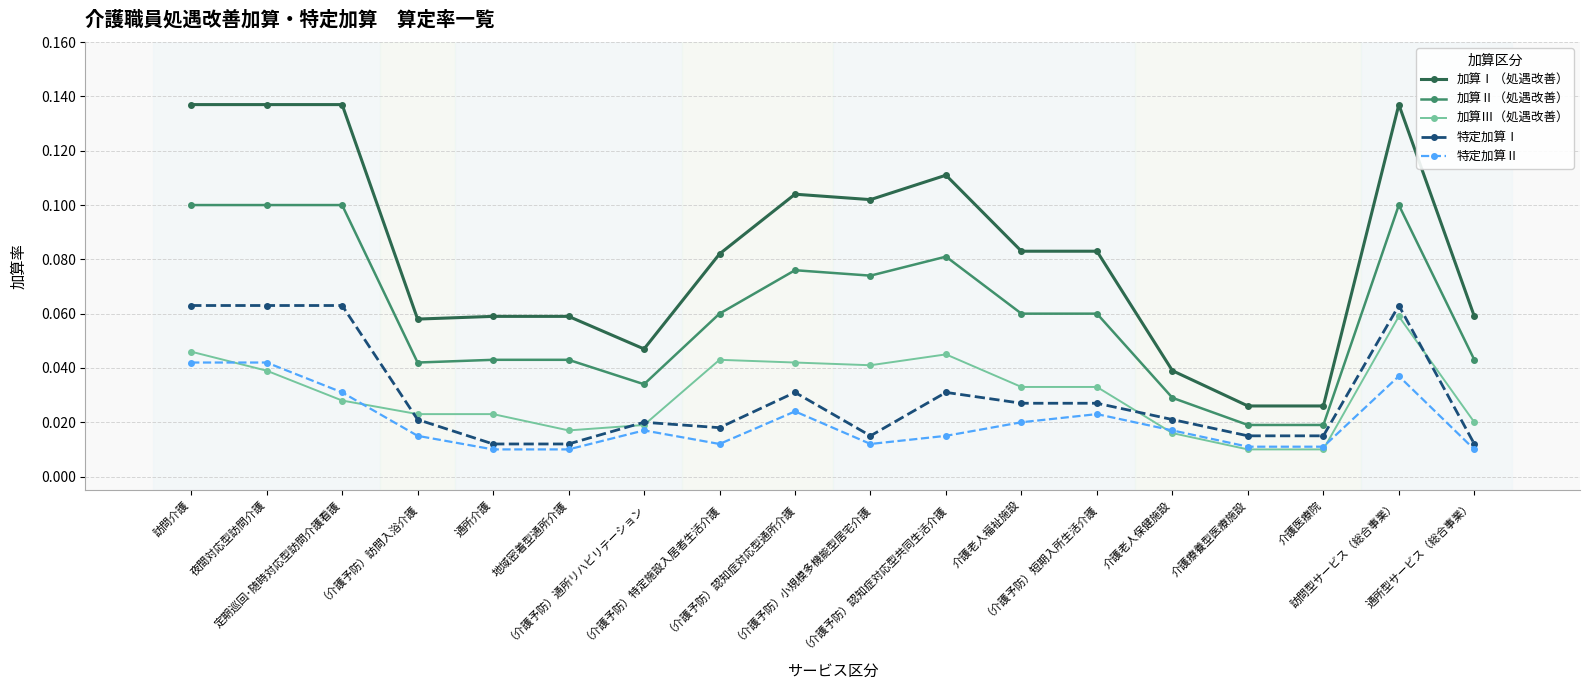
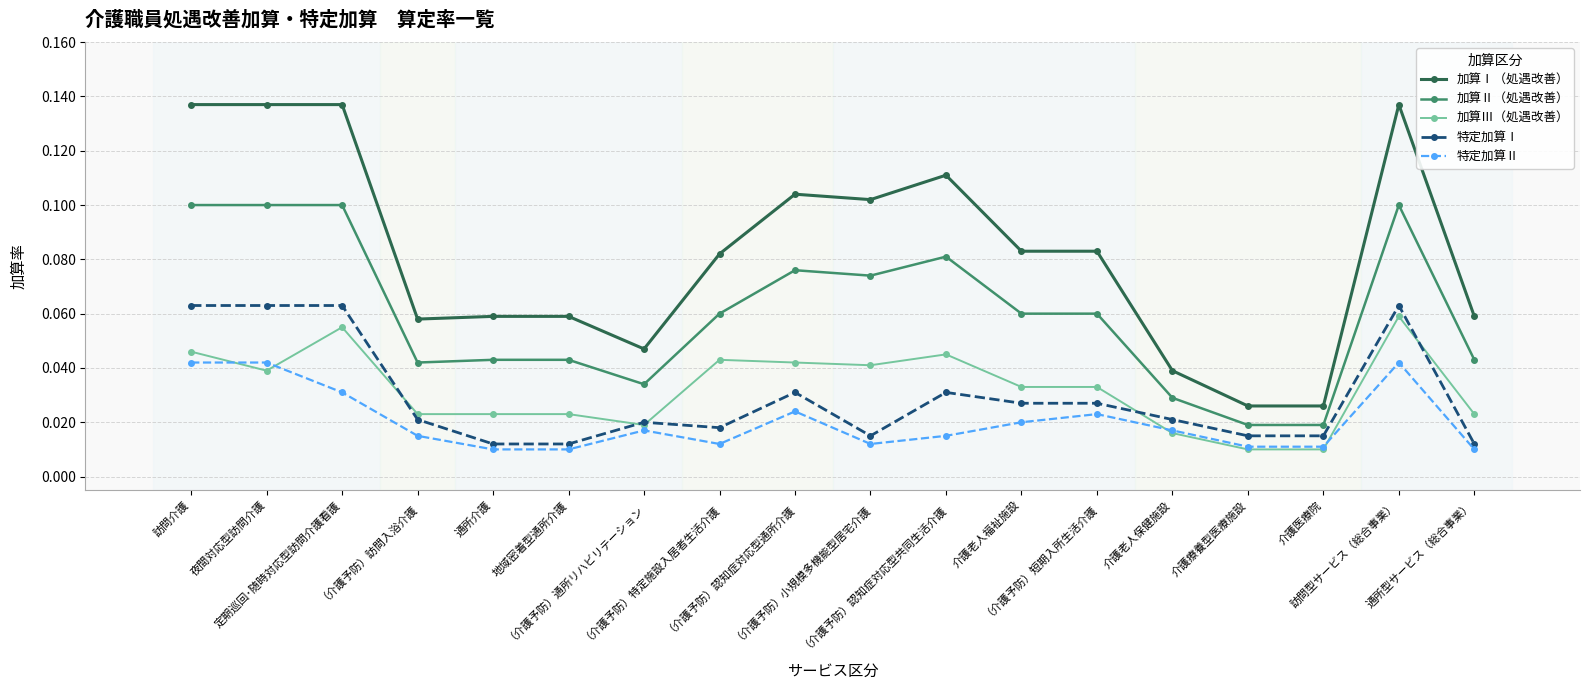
  {
    "加算Ⅲ（処遇改善）": {
      "訪問介護": 0.046,
      "夜間対応型訪問介護": 0.039,
-     "定期巡回･随時対応型訪問介護看護": 0.028,
+     "定期巡回･随時対応型訪問介護看護": 0.055,
      "（介護予防）訪問入浴介護": 0.023,
      "通所介護": 0.023,
-     "地域密着型通所介護": 0.017,
+     "地域密着型通所介護": 0.023,
      "（介護予防）通所リハビリテーション": 0.019,
      "（介護予防）特定施設入居者生活介護": 0.043,
      "（介護予防）認知症対応型通所介護": 0.042,
      "（介護予防）小規模多機能型居宅介護": 0.041,
      "（介護予防）認知症対応型共同生活介護": 0.045,
      "介護老人福祉施設": 0.033,
      "（介護予防）短期入所生活介護": 0.033,
      "介護老人保健施設": 0.016,
      "介護療養型医療施設": 0.010,
      "介護医療院": 0.010,
      "訪問型サービス（総合事業）": 0.059,
-     "通所型サービス（総合事業）": 0.020
+     "通所型サービス（総合事業）": 0.023
    },
    "特定加算Ⅱ": {
      "訪問介護": 0.042,
      "夜間対応型訪問介護": 0.042,
      "定期巡回･随時対応型訪問介護看護": 0.031,
      "（介護予防）訪問入浴介護": 0.015,
      "通所介護": 0.010,
      "地域密着型通所介護": 0.010,
      "（介護予防）通所リハビリテーション": 0.017,
      "（介護予防）特定施設入居者生活介護": 0.012,
      "（介護予防）認知症対応型通所介護": 0.024,
      "（介護予防）小規模多機能型居宅介護": 0.012,
      "（介護予防）認知症対応型共同生活介護": 0.015,
      "介護老人福祉施設": 0.020,
      "（介護予防）短期入所生活介護": 0.023,
      "介護老人保健施設": 0.017,
      "介護療養型医療施設": 0.011,
      "介護医療院": 0.011,
-     "訪問型サービス（総合事業）": 0.037,
+     "訪問型サービス（総合事業）": 0.042,
      "通所型サービス（総合事業）": 0.010
    }
  }
